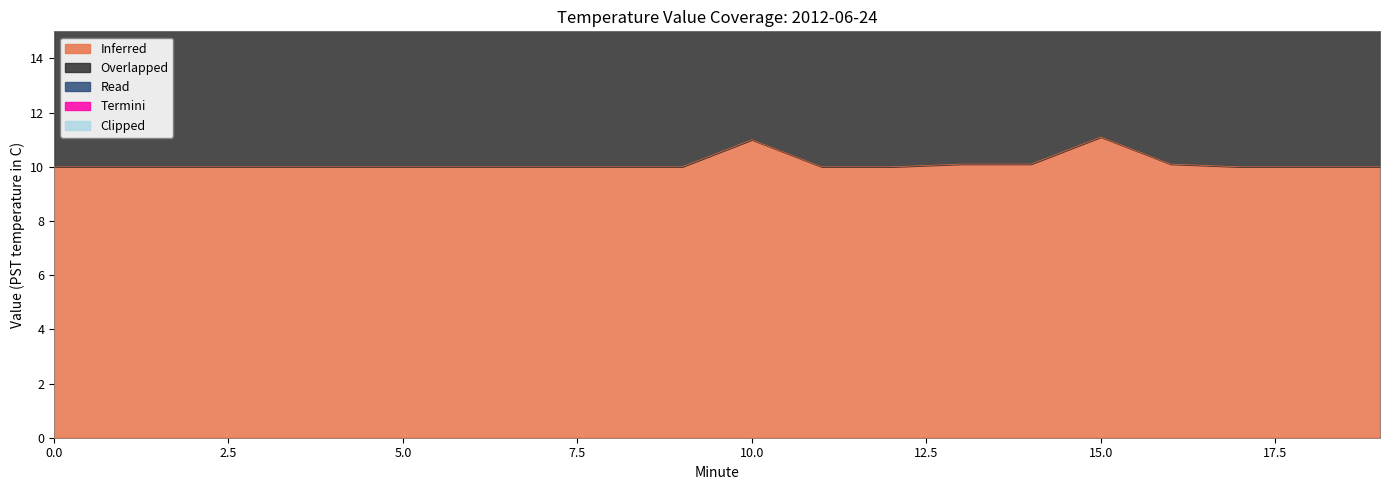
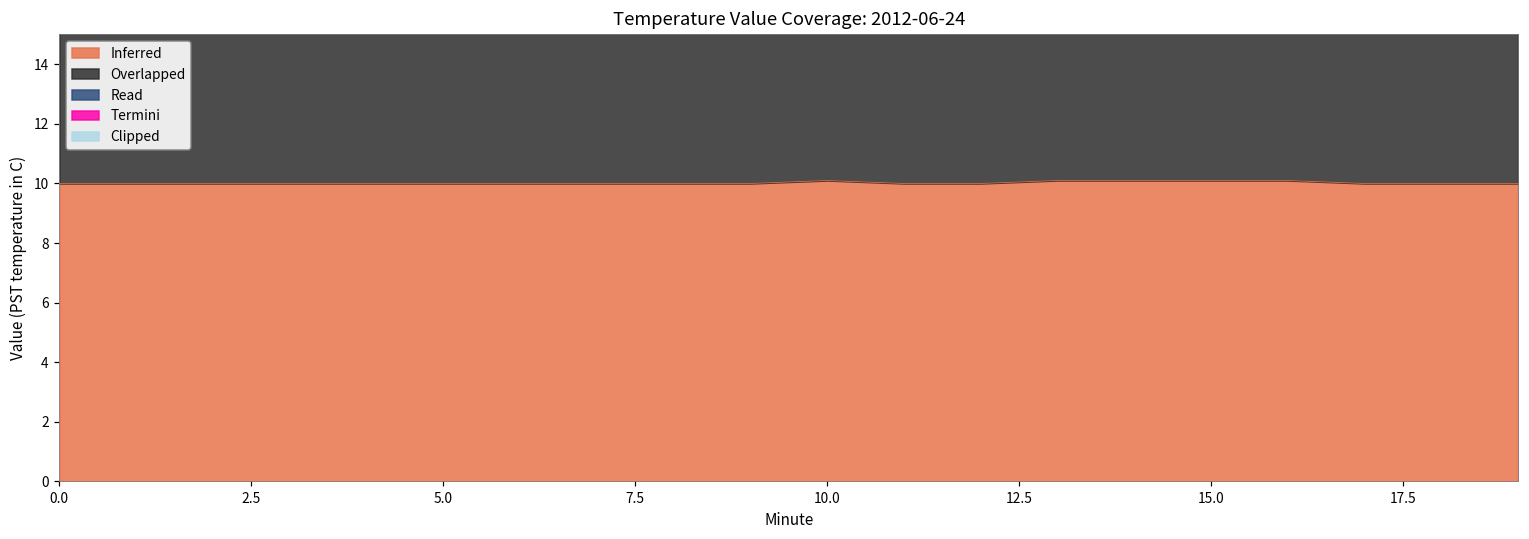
  {
    "Inferred": {
      "0.0": 10.0,
      "5.0": 10.0,
-     "10.0": 11.0,
-     "15.0": 11.1
+     "10.0": 10.1,
+     "15.0": 10.1
    }
  }
